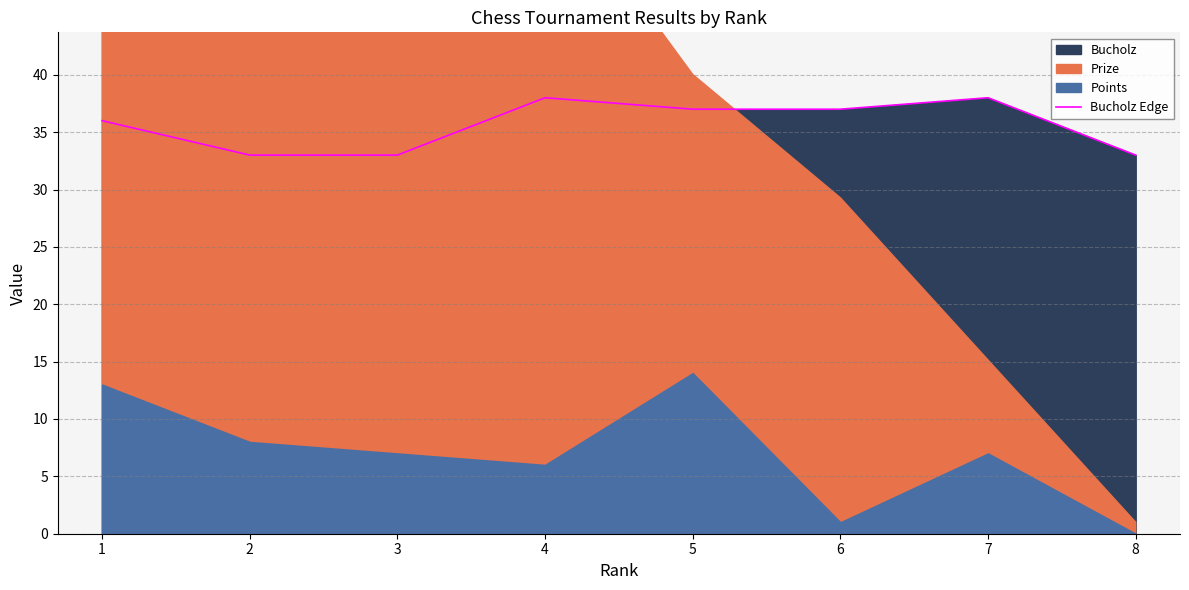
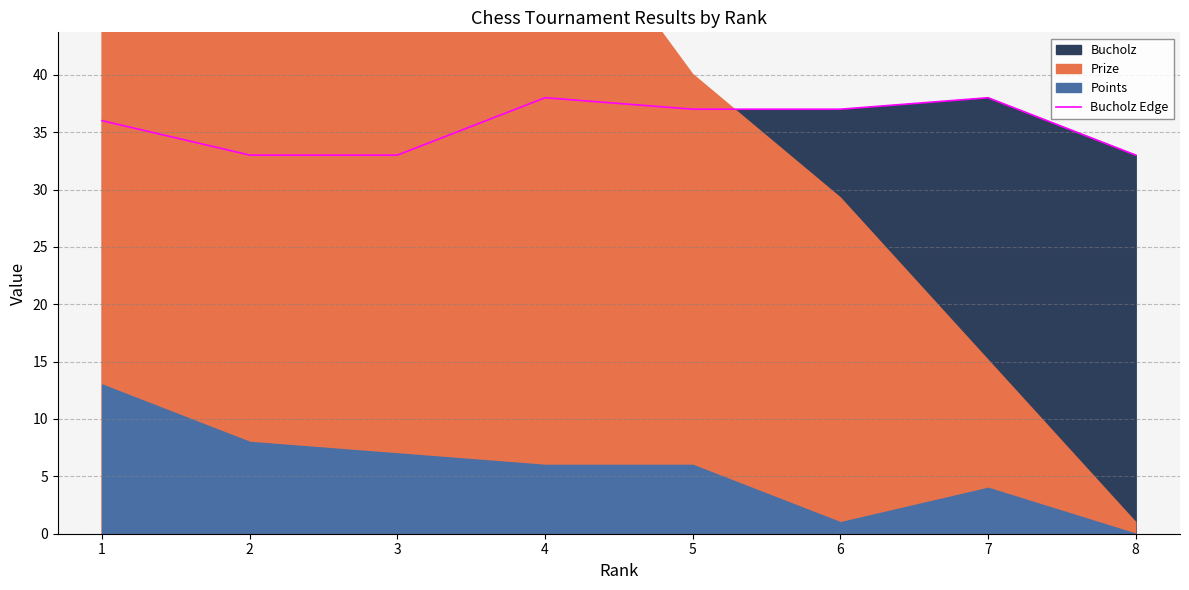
  {
    "Bucholz": {
      "1": 36,
      "2": 33,
      "3": 33,
      "4": 38,
      "5": 37,
      "6": 37,
      "7": 38,
      "8": 33
    },
    "Prize": {
      "5": 40,
      "6": 29.3,
      "7": 15,
      "8": 1
    },
    "Points": {
      "1": 13,
      "2": 8,
      "3": 7,
      "4": 6,
-     "5": 14,
+     "5": 6,
      "6": 1,
-     "7": 7,
+     "7": 4,
      "8": 0
    }
  }
